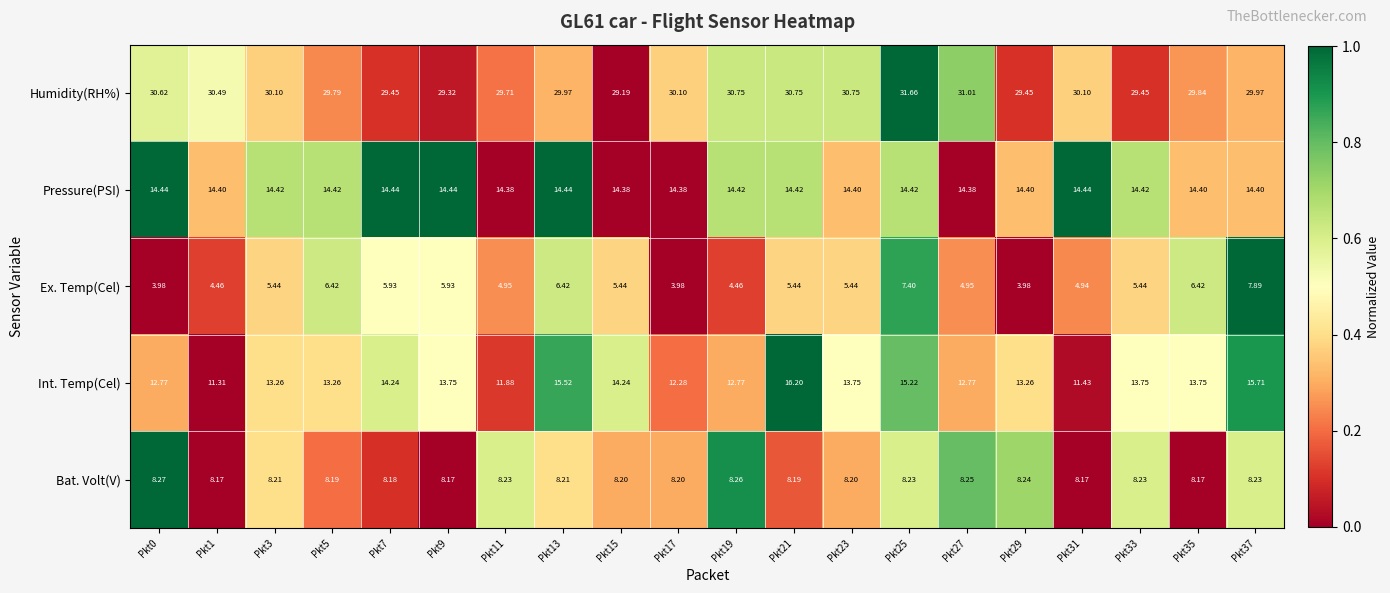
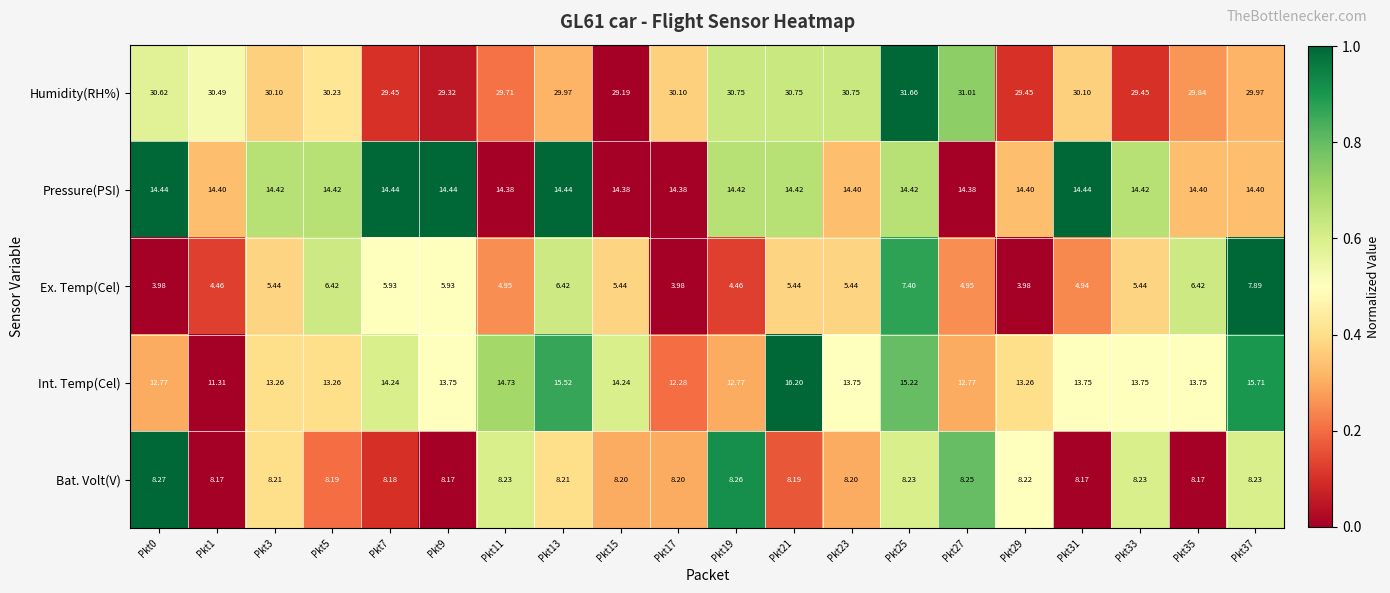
  {
    "Humidity(RH%)": {
      "Pkt0": 30.62,
      "Pkt1": 30.49,
      "Pkt3": 30.10,
-     "Pkt5": 29.79,
+     "Pkt5": 30.23,
      "Pkt7": 29.45,
      "Pkt9": 29.32,
      "Pkt11": 29.71,
      "Pkt13": 29.97,
      "Pkt15": 29.19,
      "Pkt17": 30.10,
      "Pkt19": 30.75,
      "Pkt21": 30.75,
      "Pkt23": 30.75,
      "Pkt25": 31.66,
      "Pkt27": 31.01,
      "Pkt29": 29.45,
      "Pkt31": 30.10,
      "Pkt33": 29.45,
      "Pkt35": 29.84,
      "Pkt37": 29.97
    },
    "Pressure(PSI)": {
      "Pkt0": 14.44,
      "Pkt1": 14.40,
      "Pkt3": 14.42,
      "Pkt5": 14.42,
      "Pkt7": 14.44,
      "Pkt9": 14.44,
      "Pkt11": 14.38,
      "Pkt13": 14.44,
      "Pkt15": 14.38,
      "Pkt17": 14.38,
      "Pkt19": 14.42,
      "Pkt21": 14.42,
      "Pkt23": 14.40,
      "Pkt25": 14.42,
      "Pkt27": 14.38,
      "Pkt29": 14.40,
      "Pkt31": 14.44,
      "Pkt33": 14.42,
      "Pkt35": 14.40,
      "Pkt37": 14.40
    },
    "Ex. Temp(Cel)": {
      "Pkt0": 3.98,
      "Pkt1": 4.46,
      "Pkt3": 5.44,
      "Pkt5": 6.42,
      "Pkt7": 5.93,
      "Pkt9": 5.93,
      "Pkt11": 4.95,
      "Pkt13": 6.42,
      "Pkt15": 5.44,
      "Pkt17": 3.98,
      "Pkt19": 4.46,
      "Pkt21": 5.44,
      "Pkt23": 5.44,
      "Pkt25": 7.40,
      "Pkt27": 4.95,
      "Pkt29": 3.98,
      "Pkt31": 4.94,
      "Pkt33": 5.44,
      "Pkt35": 6.42,
      "Pkt37": 7.89
    },
    "Int. Temp(Cel)": {
      "Pkt0": 12.77,
      "Pkt1": 11.31,
      "Pkt3": 13.26,
      "Pkt5": 13.26,
      "Pkt7": 14.24,
      "Pkt9": 13.75,
-     "Pkt11": 11.88,
+     "Pkt11": 14.73,
      "Pkt13": 15.52,
      "Pkt15": 14.24,
      "Pkt17": 12.28,
      "Pkt19": 12.77,
      "Pkt21": 16.20,
      "Pkt23": 13.75,
      "Pkt25": 15.22,
      "Pkt27": 12.77,
      "Pkt29": 13.26,
-     "Pkt31": 11.43,
+     "Pkt31": 13.75,
      "Pkt33": 13.75,
      "Pkt35": 13.75,
      "Pkt37": 15.71
    },
    "Bat. Volt(V)": {
      "Pkt0": 8.27,
      "Pkt1": 8.17,
      "Pkt3": 8.21,
      "Pkt5": 8.19,
      "Pkt7": 8.18,
      "Pkt9": 8.17,
      "Pkt11": 8.23,
      "Pkt13": 8.21,
      "Pkt15": 8.20,
      "Pkt17": 8.20,
      "Pkt19": 8.26,
      "Pkt21": 8.19,
      "Pkt23": 8.20,
      "Pkt25": 8.23,
      "Pkt27": 8.25,
-     "Pkt29": 8.24,
+     "Pkt29": 8.22,
      "Pkt31": 8.17,
      "Pkt33": 8.23,
      "Pkt35": 8.17,
      "Pkt37": 8.23
    }
  }
